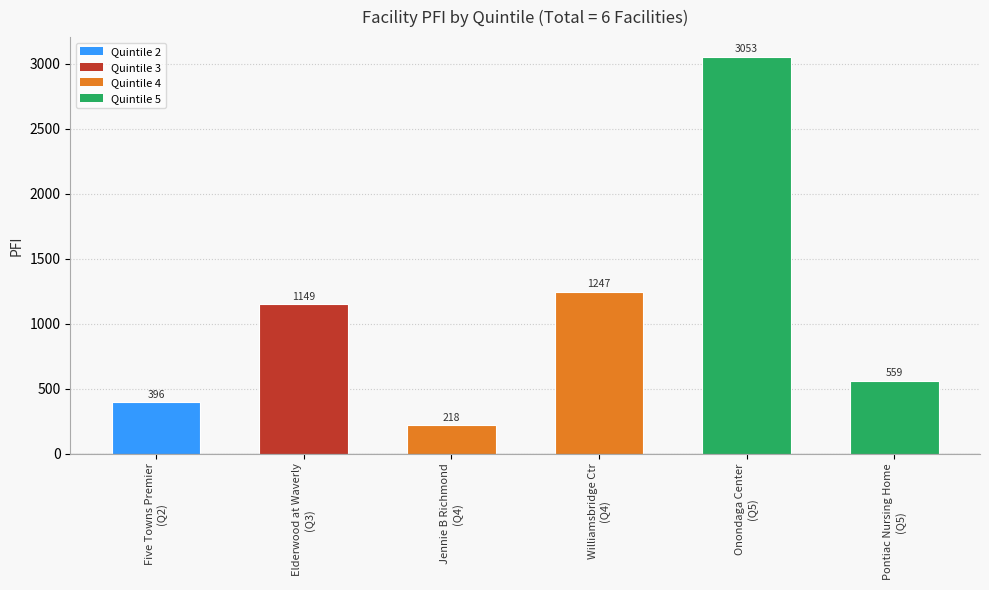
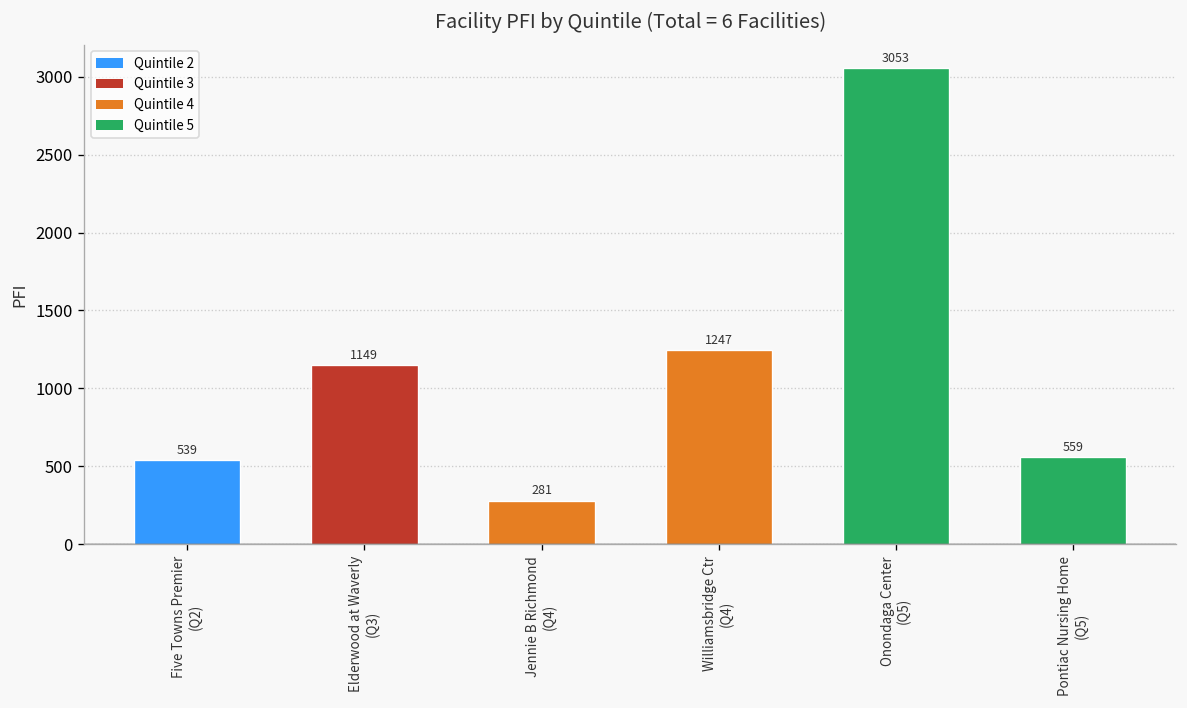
  {
-   "Five Towns Premier (Q2)": 396,
+   "Five Towns Premier (Q2)": 539,
    "Elderwood at Waverly (Q3)": 1149,
-   "Jennie B Richmond (Q4)": 218,
+   "Jennie B Richmond (Q4)": 281,
    "Williamsbridge Ctr (Q4)": 1247,
    "Onondaga Center (Q5)": 3053,
    "Pontiac Nursing Home (Q5)": 559
  }
